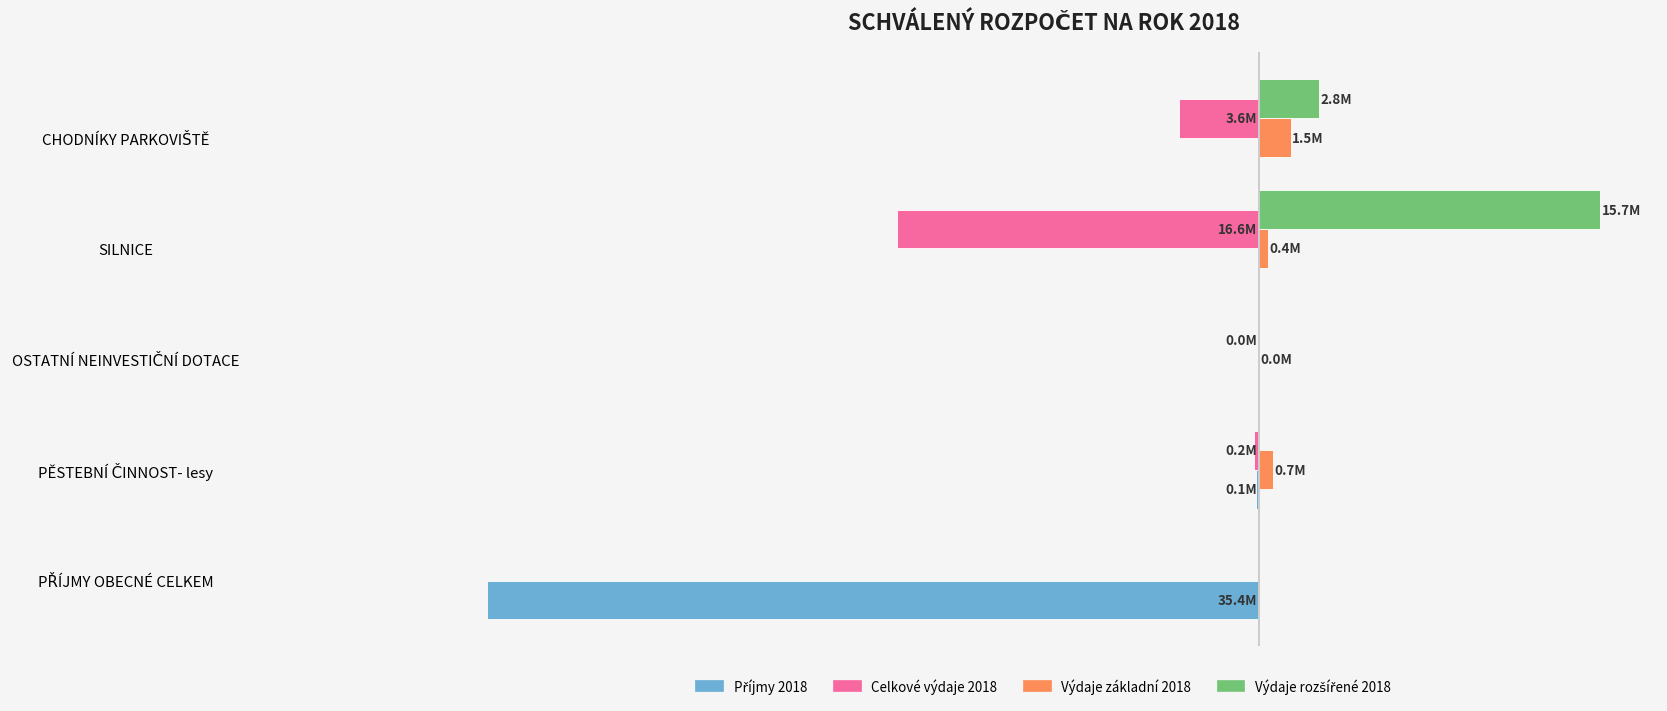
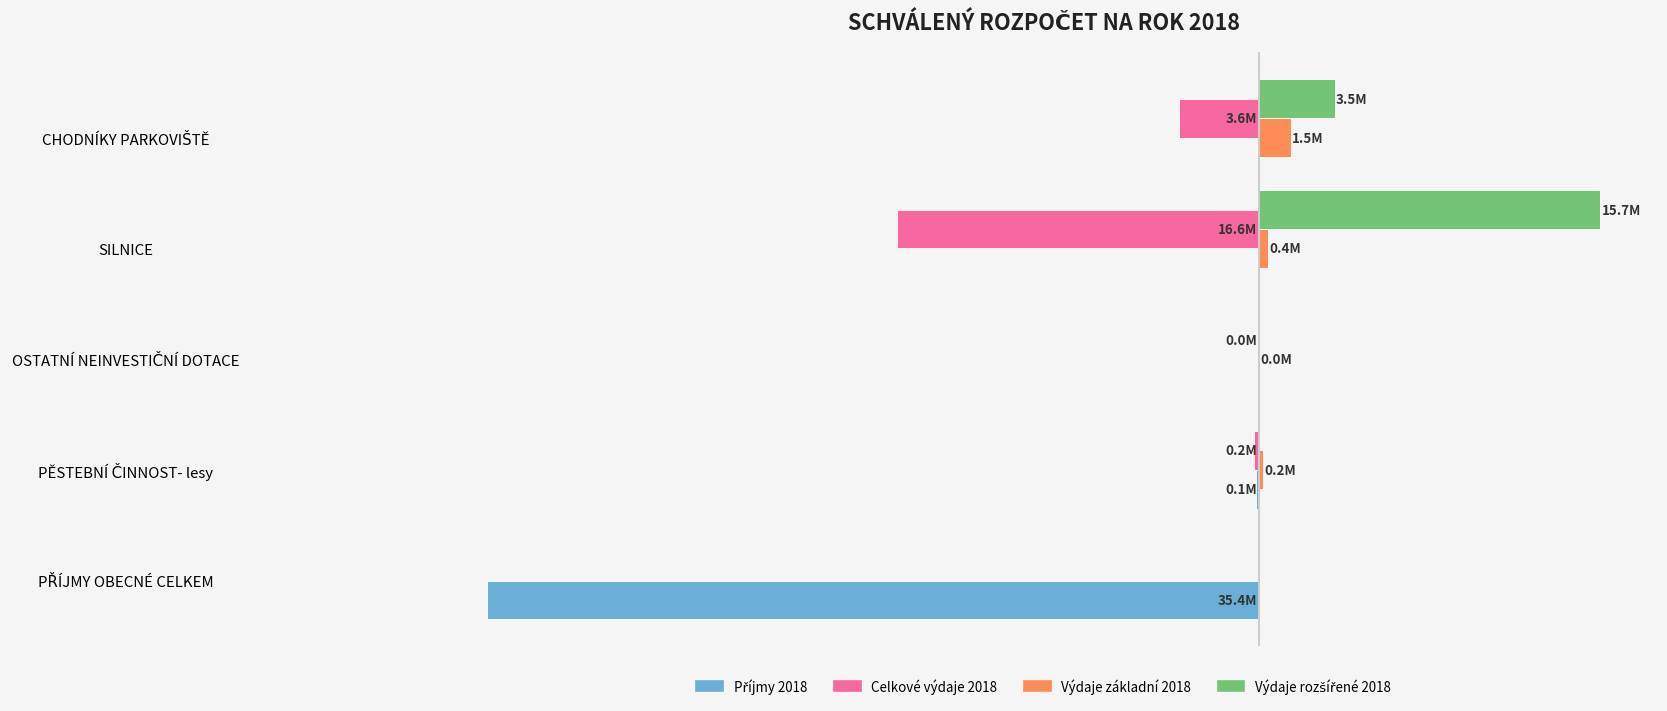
  {
    "Příjmy 2018": {
      "OSTATNÍ NEINVESTIČNÍ DOTACE": "0.0M"
    },
    "Výdaje základní 2018": {
      "CHODNÍKY PARKOVIŠTĚ": "1.5M",
      "SILNICE": "0.4M",
-     "PĚSTEBNÍ ČINNOST- lesy": "0.7M"
+     "PĚSTEBNÍ ČINNOST- lesy": "0.2M"
    },
    "Výdaje rozšířené 2018": {
-     "CHODNÍKY PARKOVIŠTĚ": "2.8M",
+     "CHODNÍKY PARKOVIŠTĚ": "3.5M",
      "SILNICE": "15.7M",
      "OSTATNÍ NEINVESTIČNÍ DOTACE": "0.0M"
    }
  }
